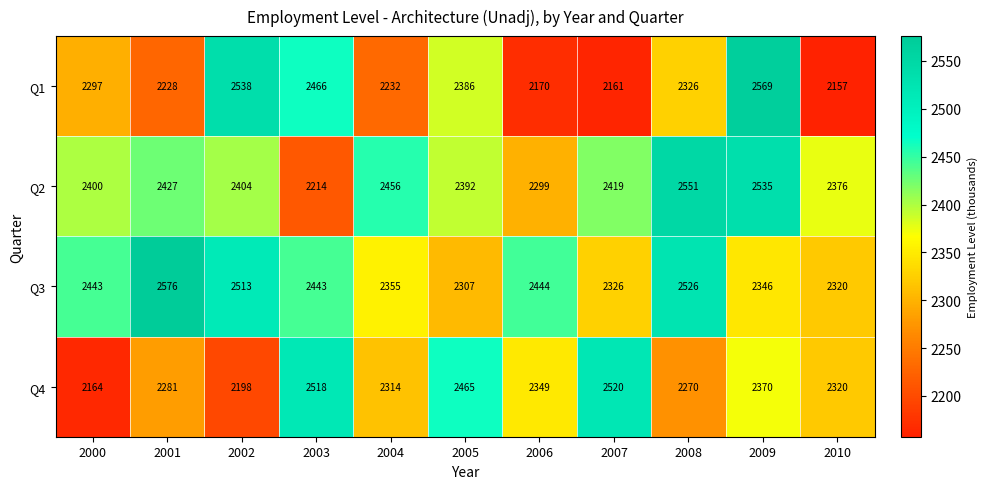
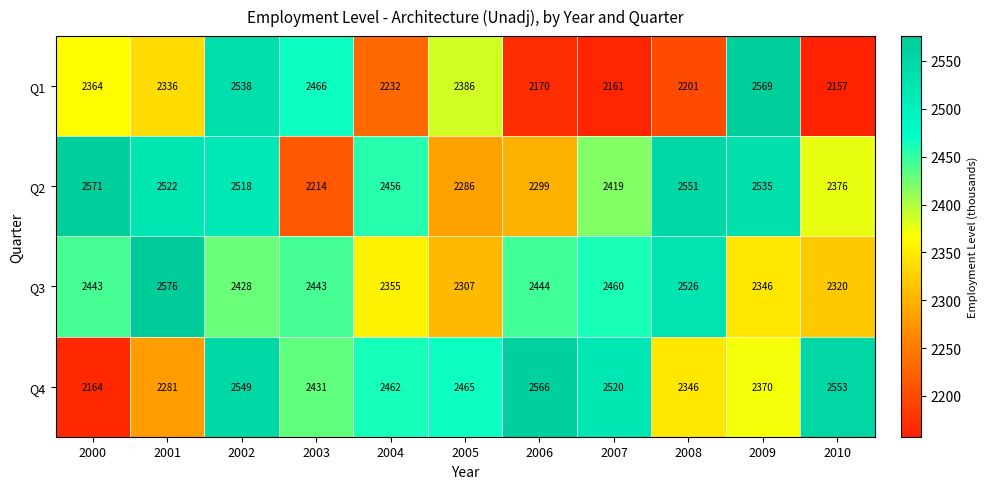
  {
    "Q1": {
-     "2000": 2297,
-     "2001": 2228,
+     "2000": 2364,
+     "2001": 2336,
      "2002": 2538,
      "2003": 2466,
      "2004": 2232,
      "2005": 2386,
      "2006": 2170,
      "2007": 2161,
-     "2008": 2326,
+     "2008": 2201,
      "2009": 2569,
      "2010": 2157
    },
    "Q2": {
-     "2000": 2400,
-     "2001": 2427,
-     "2002": 2404,
+     "2000": 2571,
+     "2001": 2522,
+     "2002": 2518,
      "2003": 2214,
      "2004": 2456,
-     "2005": 2392,
+     "2005": 2286,
      "2006": 2299,
      "2007": 2419,
      "2008": 2551,
      "2009": 2535,
      "2010": 2376
    },
    "Q3": {
      "2000": 2443,
      "2001": 2576,
-     "2002": 2513,
+     "2002": 2428,
      "2003": 2443,
      "2004": 2355,
      "2005": 2307,
      "2006": 2444,
-     "2007": 2326,
+     "2007": 2460,
      "2008": 2526,
      "2009": 2346,
      "2010": 2320
    },
    "Q4": {
      "2000": 2164,
      "2001": 2281,
-     "2002": 2198,
-     "2003": 2518,
-     "2004": 2314,
+     "2002": 2549,
+     "2003": 2431,
+     "2004": 2462,
      "2005": 2465,
-     "2006": 2349,
+     "2006": 2566,
      "2007": 2520,
-     "2008": 2270,
+     "2008": 2346,
      "2009": 2370,
-     "2010": 2320
+     "2010": 2553
    }
  }
